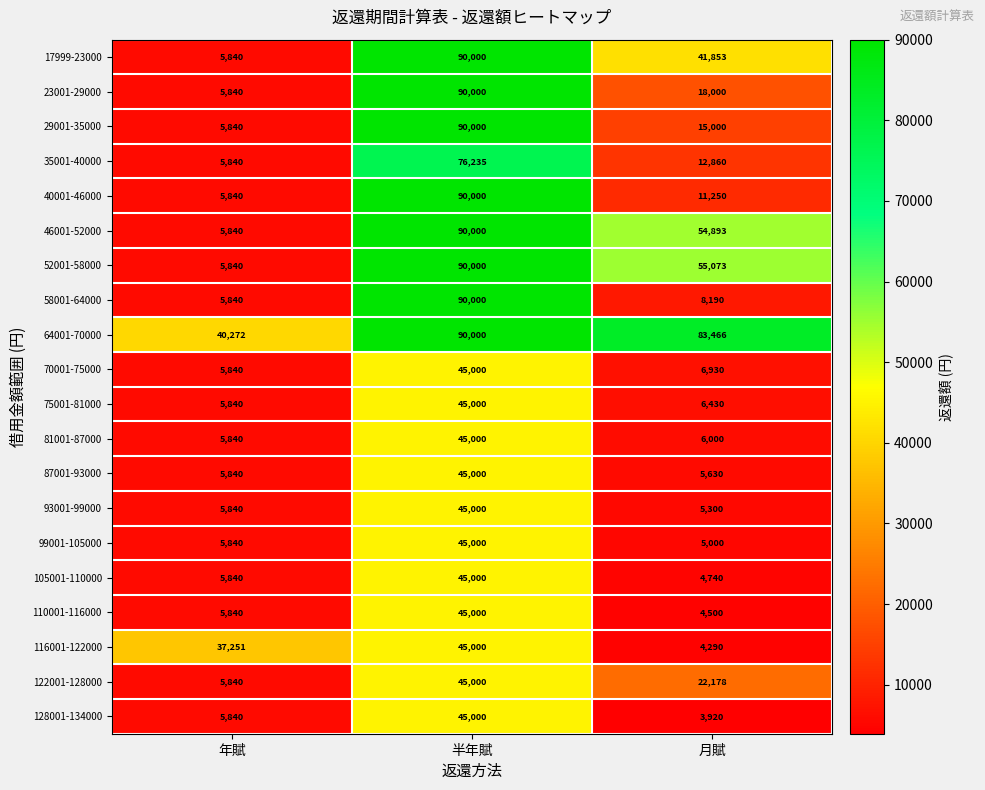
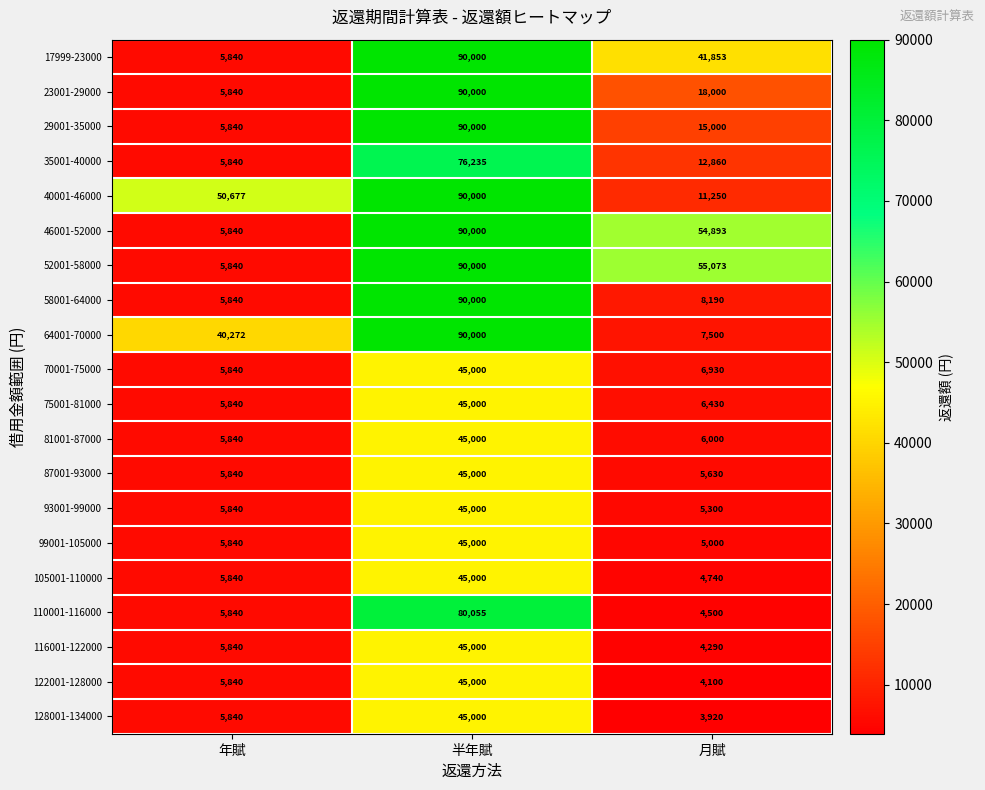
  {
    "17999-23000": {
      "年賦": "5,840",
      "半年賦": "90,000",
      "月賦": "41,853"
    },
    "23001-29000": {
      "年賦": "5,840",
      "半年賦": "90,000",
      "月賦": "18,000"
    },
    "29001-35000": {
      "年賦": "5,840",
      "半年賦": "90,000",
      "月賦": "15,000"
    },
    "35001-40000": {
      "年賦": "5,840",
      "半年賦": "76,235",
      "月賦": "12,860"
    },
    "40001-46000": {
-     "年賦": "5,840",
+     "年賦": "50,677",
      "半年賦": "90,000",
      "月賦": "11,250"
    },
    "46001-52000": {
      "年賦": "5,840",
      "半年賦": "90,000",
      "月賦": "54,893"
    },
    "52001-58000": {
      "年賦": "5,840",
      "半年賦": "90,000",
      "月賦": "55,073"
    },
    "58001-64000": {
      "年賦": "5,840",
      "半年賦": "90,000",
      "月賦": "8,190"
    },
    "64001-70000": {
      "年賦": "40,272",
      "半年賦": "90,000",
-     "月賦": "83,466"
+     "月賦": "7,500"
    },
    "70001-75000": {
      "年賦": "5,840",
      "半年賦": "45,000",
      "月賦": "6,930"
    },
    "75001-81000": {
      "年賦": "5,840",
      "半年賦": "45,000",
      "月賦": "6,430"
    },
    "81001-87000": {
      "年賦": "5,840",
      "半年賦": "45,000",
      "月賦": "6,000"
    },
    "87001-93000": {
      "年賦": "5,840",
      "半年賦": "45,000",
      "月賦": "5,630"
    },
    "93001-99000": {
      "年賦": "5,840",
      "半年賦": "45,000",
      "月賦": "5,300"
    },
    "99001-105000": {
      "年賦": "5,840",
      "半年賦": "45,000",
      "月賦": "5,000"
    },
    "105001-110000": {
      "年賦": "5,840",
      "半年賦": "45,000",
      "月賦": "4,740"
    },
    "110001-116000": {
      "年賦": "5,840",
-     "半年賦": "45,000",
+     "半年賦": "80,055",
      "月賦": "4,500"
    },
    "116001-122000": {
-     "年賦": "37,251",
+     "年賦": "5,840",
      "半年賦": "45,000",
      "月賦": "4,290"
    },
    "122001-128000": {
      "年賦": "5,840",
      "半年賦": "45,000",
-     "月賦": "22,178"
+     "月賦": "4,100"
    },
    "128001-134000": {
      "年賦": "5,840",
      "半年賦": "45,000",
      "月賦": "3,920"
    }
  }
